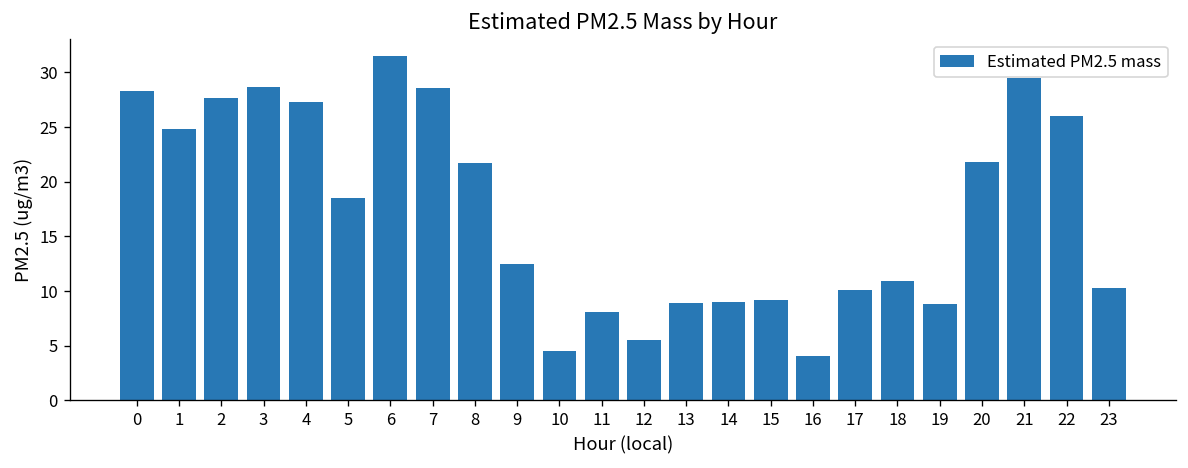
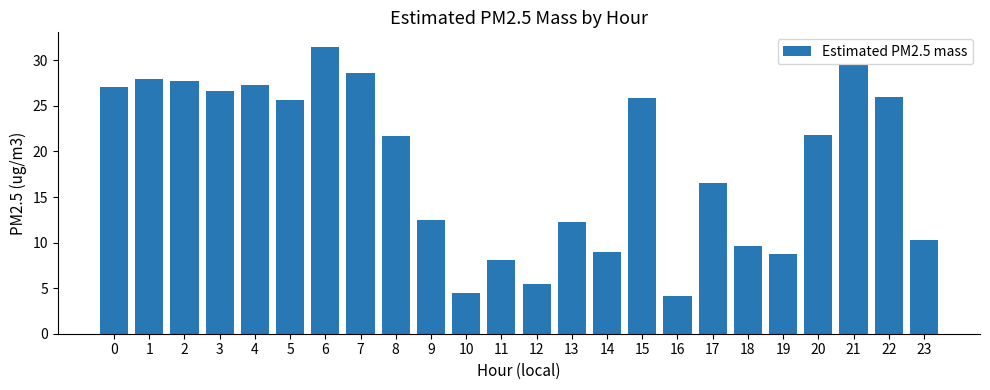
  {
-   "0": 28,
-   "1": 25,
+   "0": 27,
+   "1": 28,
    "2": 28,
-   "3": 29,
+   "3": 27,
    "4": 27,
-   "5": 19,
+   "5": 26,
    "6": 32,
    "7": 29,
    "8": 22,
    "9": 13,
    "10": 5,
    "11": 8,
    "12": 6,
-   "13": 9,
+   "13": 12,
    "14": 9,
-   "15": 9,
+   "15": 26,
    "16": 4,
-   "17": 10,
-   "18": 11,
+   "17": 17,
+   "18": 10,
    "19": 9,
    "20": 22,
    "21": 30,
    "22": 26,
    "23": 10
  }
